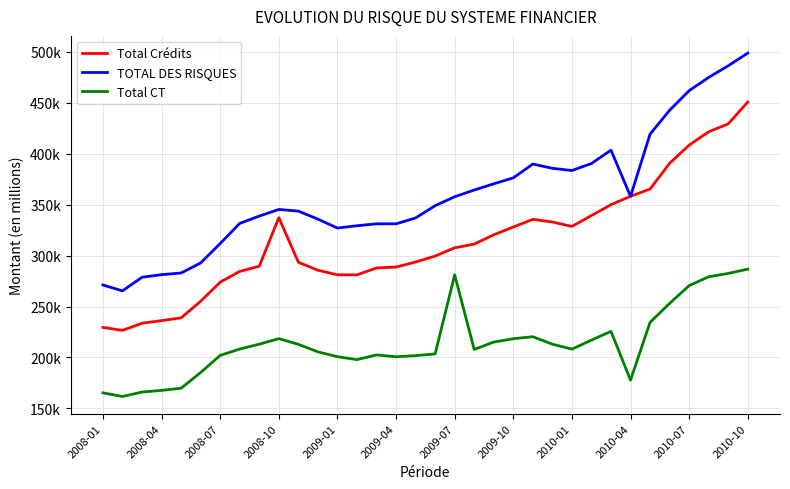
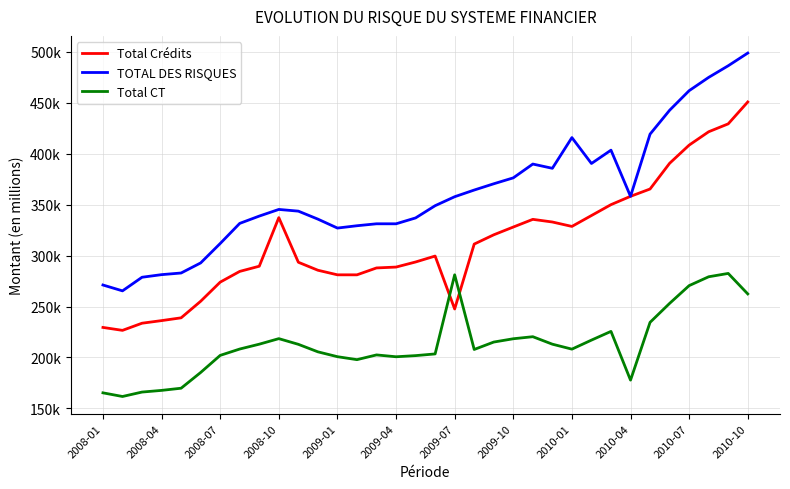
  {
    "Total Crédits": {
      "2008-01": 229000,
      "2008-04": 236000,
      "2008-07": 274000,
      "2008-10": 337000,
      "2009-01": 281000,
      "2009-04": 289000,
-     "2009-07": 308000,
+     "2009-07": 248000,
      "2009-10": 328000,
      "2010-01": 329000,
      "2010-07": 408000,
      "2010-10": 451000
    },
    "TOTAL DES RISQUES": {
      "2008-01": 271000,
      "2008-04": 281000,
      "2008-07": 312000,
      "2008-10": 345000,
      "2009-01": 327000,
      "2009-04": 331000,
      "2009-07": 358000,
      "2009-10": 376000,
-     "2010-01": 383000,
+     "2010-01": 416000,
      "2010-07": 462000,
      "2010-10": 499000
    },
    "Total CT": {
      "2008-01": 165000,
      "2008-04": 168000,
      "2008-07": 202000,
      "2008-10": 218000,
      "2009-01": 201000,
      "2009-04": 201000,
      "2009-07": 281000,
      "2009-10": 218000,
      "2010-01": 208000,
      "2010-04": 178000,
      "2010-07": 271000,
-     "2010-10": 287000
+     "2010-10": 262000
    }
  }
